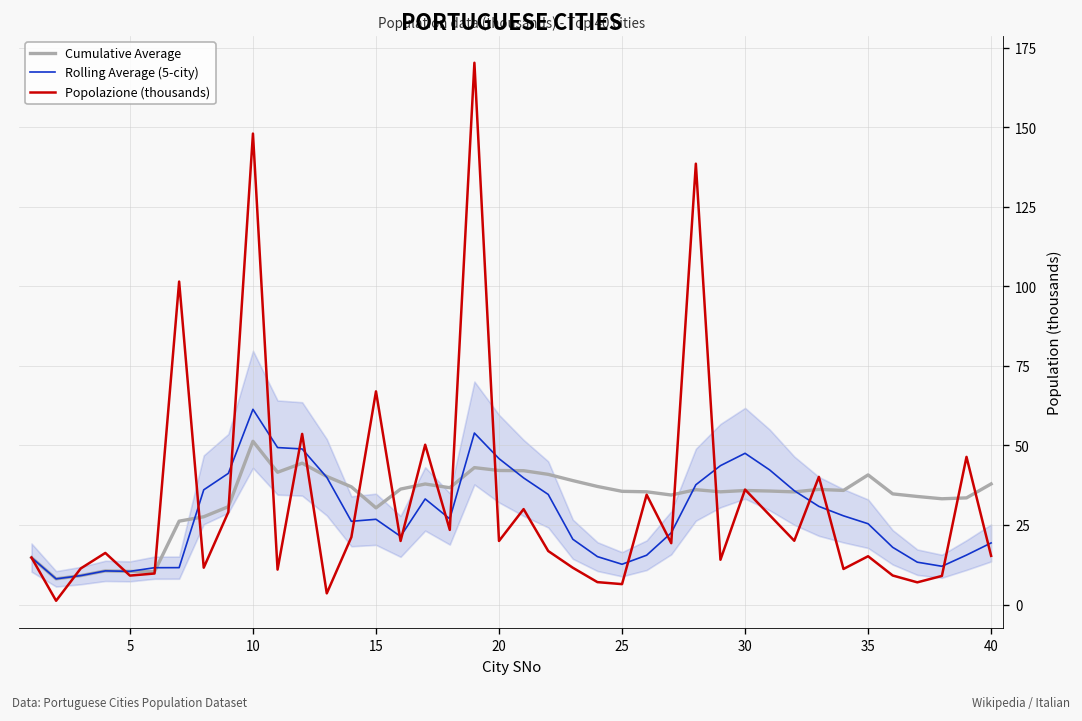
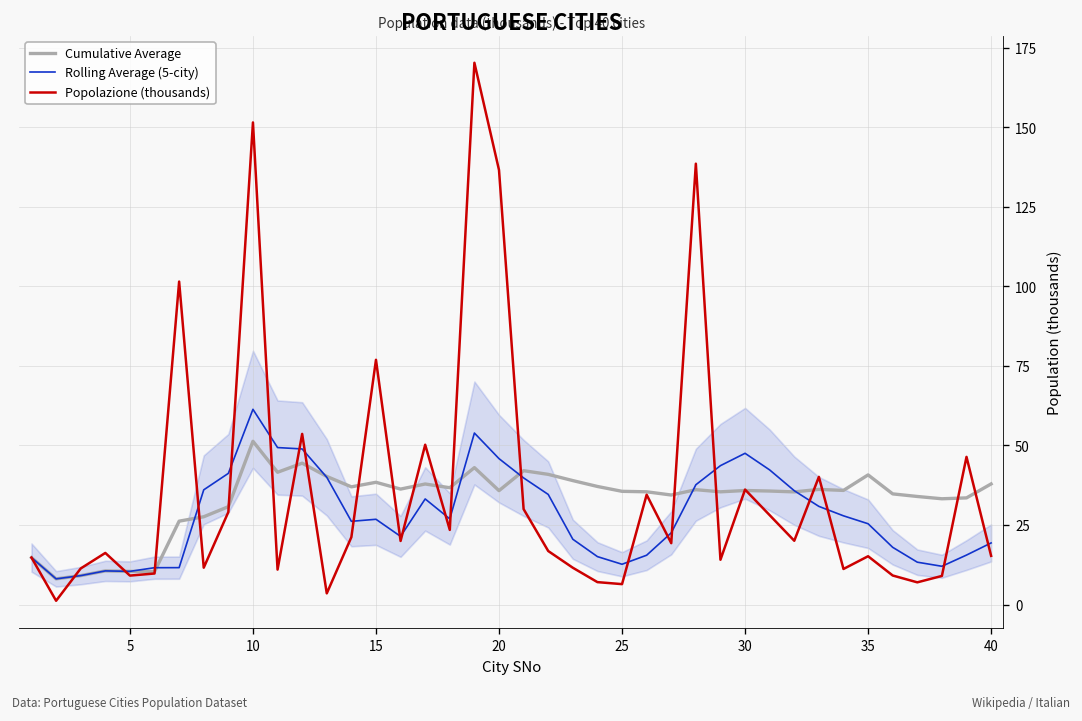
  {
    "Cumulative Average": {
      "10": 51,
-     "15": 30,
-     "20": 42,
+     "15": 38,
+     "20": 36,
      "25": 36,
      "35": 41,
      "40": 38
    },
    "Popolazione (thousands)": {
      "5": 9,
-     "10": 148,
-     "15": 67,
-     "20": 20,
+     "10": 152,
+     "15": 77,
+     "20": 137,
      "25": 6,
      "35": 15,
      "40": 15
    }
  }
